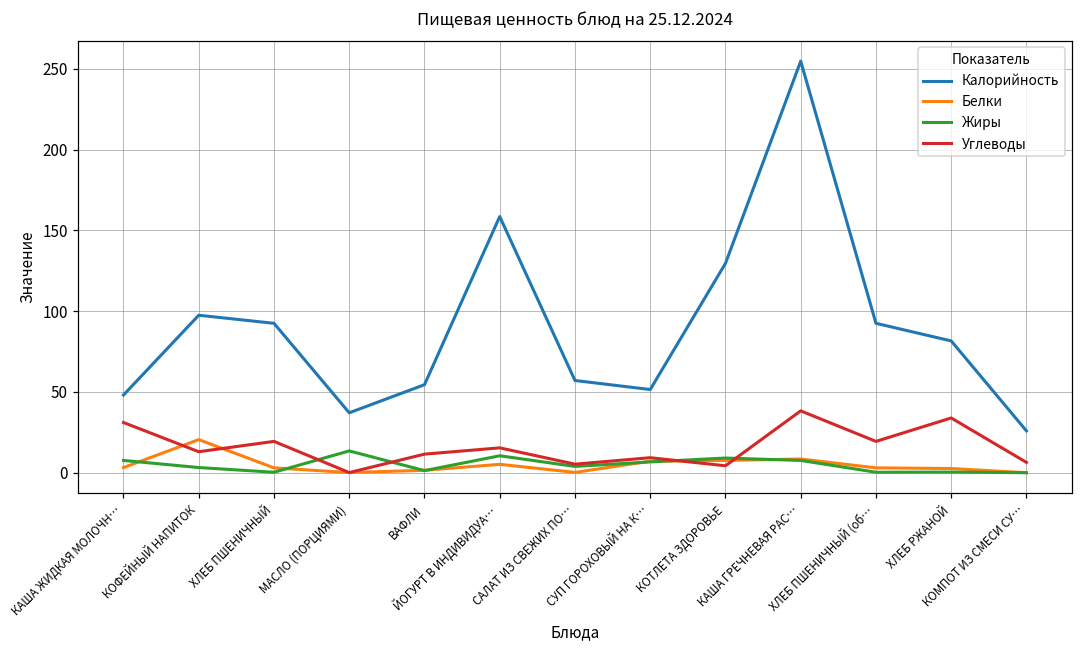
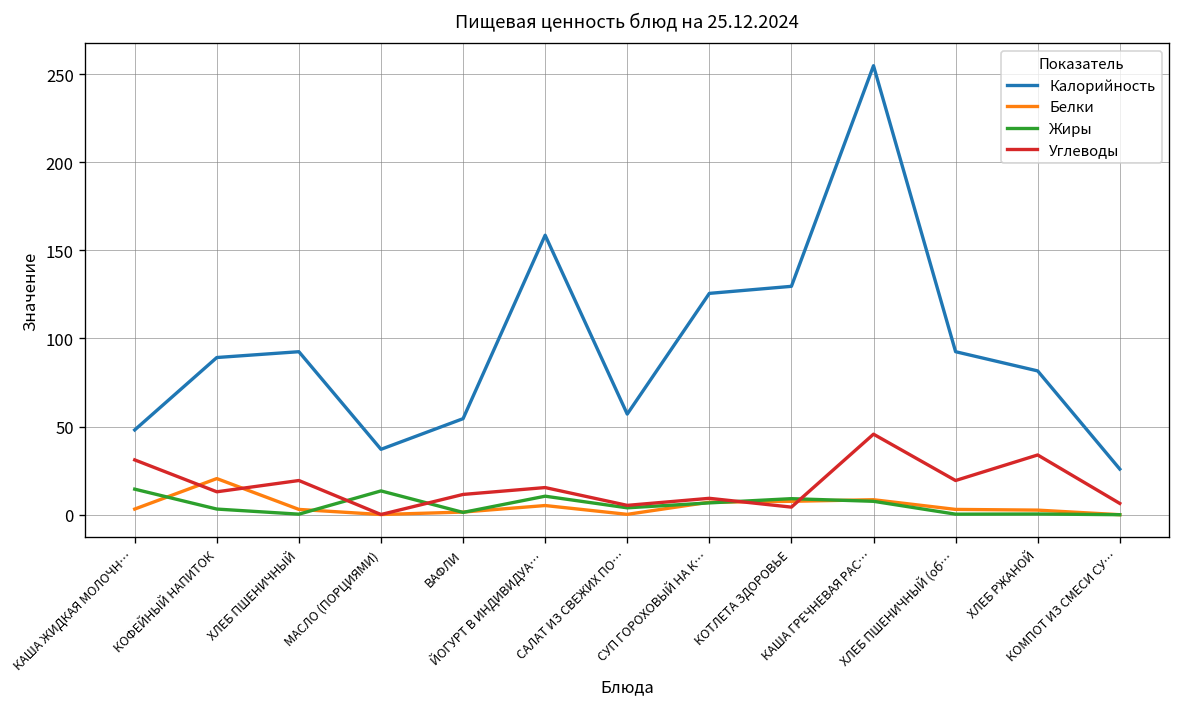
  {
    "Калорийность": {
      "КАША ЖИДКАЯ МОЛОЧН…": 48,
-     "КОФЕЙНЫЙ НАПИТОК": 98,
+     "КОФЕЙНЫЙ НАПИТОК": 89,
      "ХЛЕБ ПШЕНИЧНЫЙ": 93,
      "МАСЛО (ПОРЦИЯМИ)": 37,
      "ВАФЛИ": 55,
      "ЙОГУРТ В ИНДИВИДУА…": 159,
      "САЛАТ ИЗ СВЕЖИХ ПО…": 57,
-     "СУП ГОРОХОВЫЙ НА К…": 52,
+     "СУП ГОРОХОВЫЙ НА К…": 126,
      "КОТЛЕТА ЗДОРОВЬЕ": 130,
      "КАША ГРЕЧНЕВАЯ РАС…": 255,
      "ХЛЕБ ПШЕНИЧНЫЙ (об…": 93,
      "ХЛЕБ РЖАНОЙ": 82,
      "КОМПОТ ИЗ СМЕСИ СУ…": 26
    },
    "Белки": {
      "КАША ЖИДКАЯ МОЛОЧН…": 3,
      "КОФЕЙНЫЙ НАПИТОК": 21,
      "ХЛЕБ ПШЕНИЧНЫЙ": 3,
      "ЙОГУРТ В ИНДИВИДУА…": 5,
      "САЛАТ ИЗ СВЕЖИХ ПО…": 0,
      "ХЛЕБ ПШЕНИЧНЫЙ (об…": 3,
      "ХЛЕБ РЖАНОЙ": 3
    },
    "Жиры": {
-     "КАША ЖИДКАЯ МОЛОЧН…": 8,
+     "КАША ЖИДКАЯ МОЛОЧН…": 15,
      "КОФЕЙНЫЙ НАПИТОК": 3,
      "ХЛЕБ ПШЕНИЧНЫЙ": 0,
      "МАСЛО (ПОРЦИЯМИ)": 14,
      "ЙОГУРТ В ИНДИВИДУА…": 11,
      "ХЛЕБ ПШЕНИЧНЫЙ (об…": 0,
      "ХЛЕБ РЖАНОЙ": 0
    },
    "Углеводы": {
      "КАША ЖИДКАЯ МОЛОЧН…": 31,
      "КОФЕЙНЫЙ НАПИТОК": 13,
      "ХЛЕБ ПШЕНИЧНЫЙ": 19,
      "ВАФЛИ": 12,
      "ЙОГУРТ В ИНДИВИДУА…": 15,
      "СУП ГОРОХОВЫЙ НА К…": 9,
      "КОТЛЕТА ЗДОРОВЬЕ": 4,
-     "КАША ГРЕЧНЕВАЯ РАС…": 38,
+     "КАША ГРЕЧНЕВАЯ РАС…": 46,
      "ХЛЕБ ПШЕНИЧНЫЙ (об…": 19,
      "ХЛЕБ РЖАНОЙ": 34,
      "КОМПОТ ИЗ СМЕСИ СУ…": 6
    }
  }
